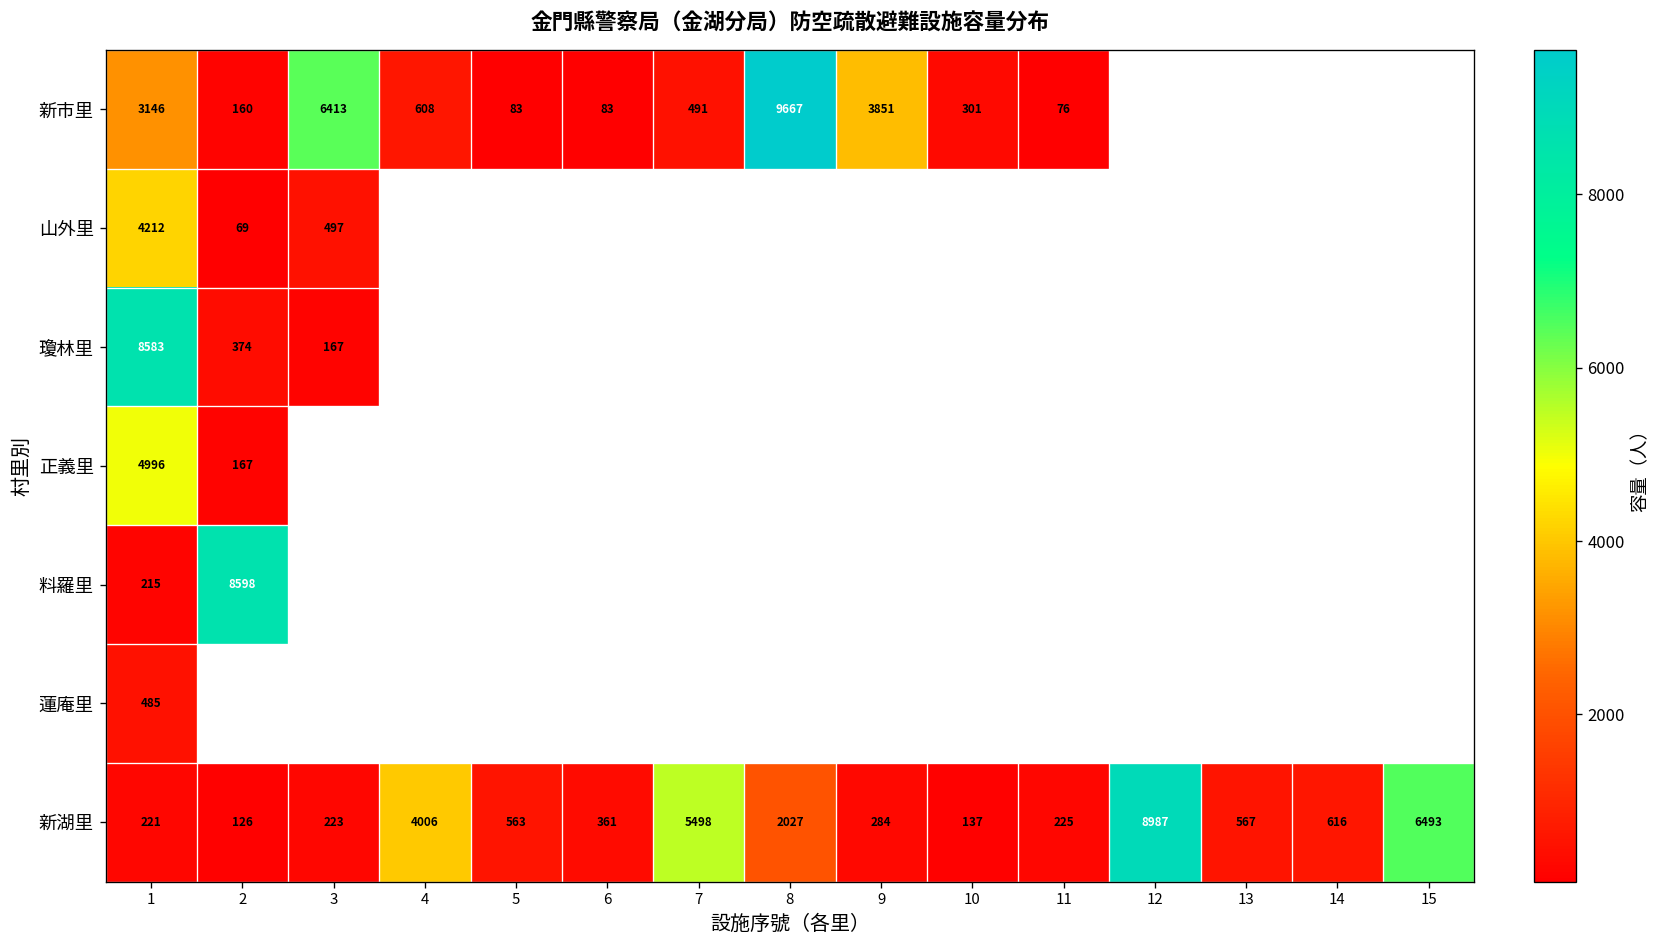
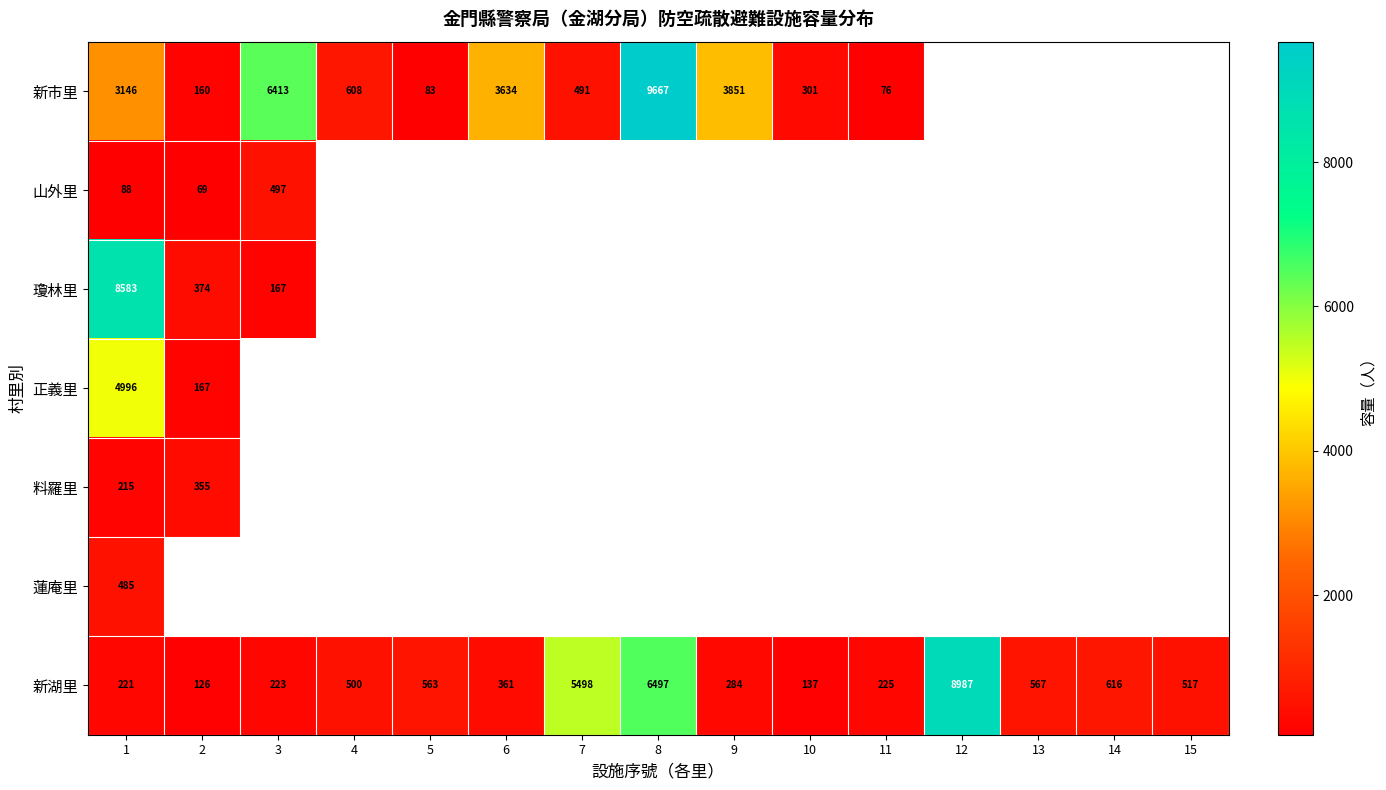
  {
    "新市里": {
      "1": 3146,
      "2": 160,
      "3": 6413,
      "4": 608,
      "5": 83,
-     "6": 83,
+     "6": 3634,
      "7": 491,
      "8": 9667,
      "9": 3851,
      "10": 301,
      "11": 76
    },
    "山外里": {
-     "1": 4212,
+     "1": 88,
      "2": 69,
      "3": 497
    },
    "瓊林里": {
      "1": 8583,
      "2": 374,
      "3": 167
    },
    "正義里": {
      "1": 4996,
      "2": 167
    },
    "料羅里": {
      "1": 215,
-     "2": 8598
+     "2": 355
    },
    "蓮庵里": {
      "1": 485
    },
    "新湖里": {
      "1": 221,
      "2": 126,
      "3": 223,
-     "4": 4006,
+     "4": 500,
      "5": 563,
      "6": 361,
      "7": 5498,
-     "8": 2027,
+     "8": 6497,
      "9": 284,
      "10": 137,
      "11": 225,
      "12": 8987,
      "13": 567,
      "14": 616,
-     "15": 6493
+     "15": 517
    }
  }
